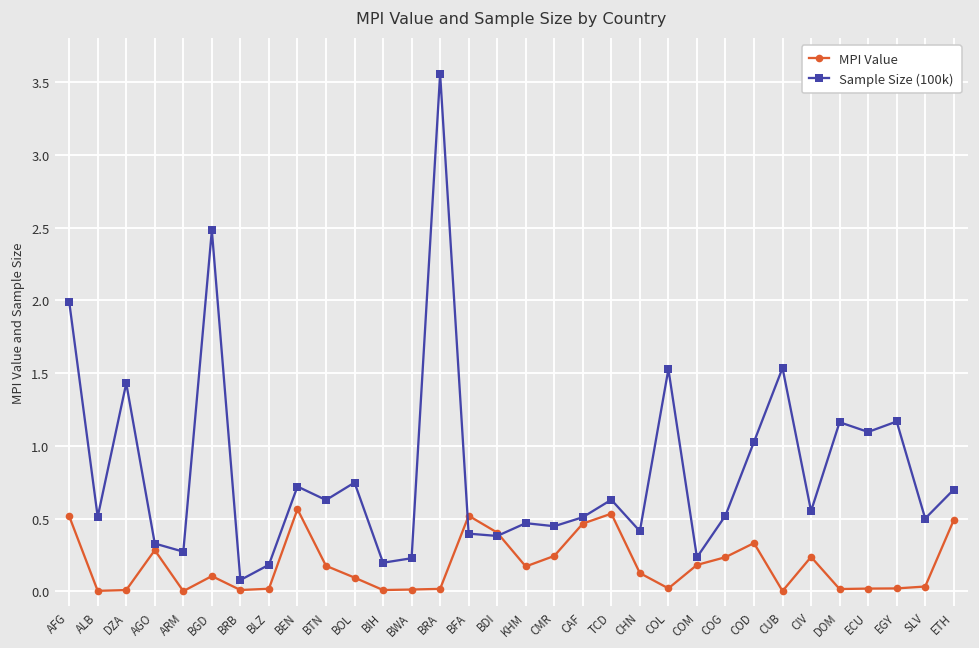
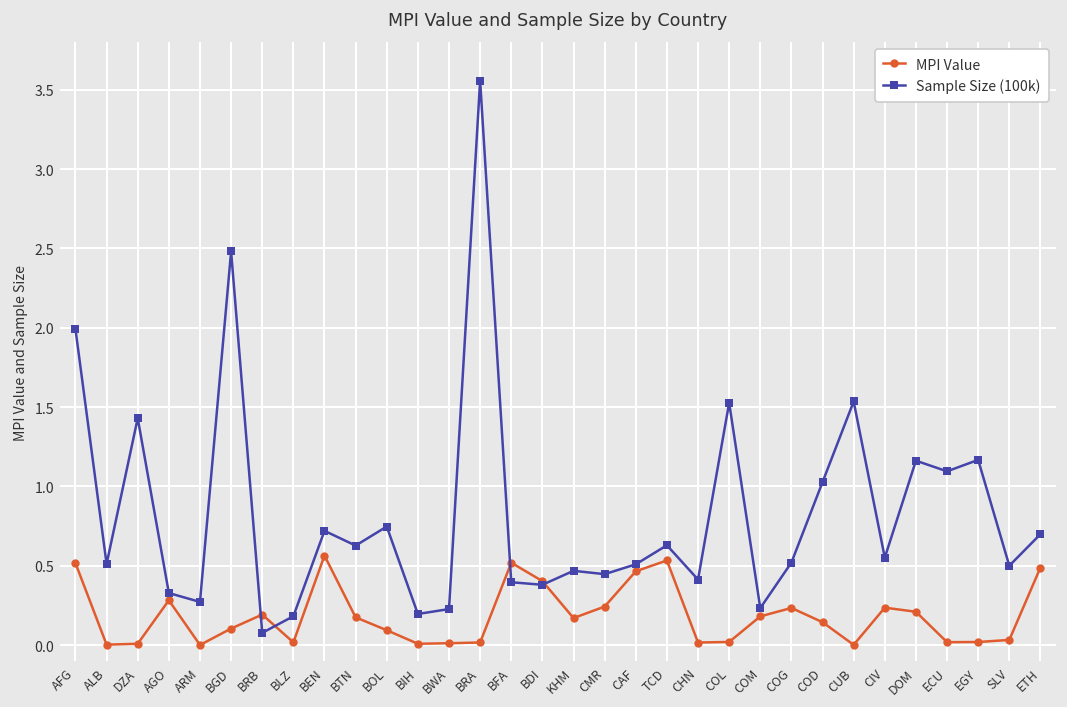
  {
    "MPI Value": {
      "AFG": 0.52,
      "ALB": 0.00,
      "DZA": 0.01,
      "AGO": 0.28,
      "ARM": 0.00,
      "BGD": 0.10,
-     "BRB": 0.01,
+     "BRB": 0.19,
      "BLZ": 0.02,
      "BEN": 0.56,
      "BTN": 0.17,
      "BOL": 0.09,
      "BIH": 0.01,
      "BWA": 0.01,
      "BRA": 0.02,
      "BFA": 0.52,
      "BDI": 0.40,
      "KHM": 0.17,
      "CMR": 0.24,
      "CAF": 0.46,
      "TCD": 0.53,
-     "CHN": 0.12,
+     "CHN": 0.02,
      "COL": 0.02,
      "COM": 0.18,
      "COG": 0.23,
-     "COD": 0.33,
+     "COD": 0.14,
      "CUB": 0.00,
      "CIV": 0.24,
-     "DOM": 0.02,
+     "DOM": 0.21,
      "ECU": 0.02,
      "EGY": 0.02,
      "SLV": 0.03,
      "ETH": 0.49
    },
    "Sample Size (100k)": {
      "AFG": 1.99,
      "ALB": 0.51,
      "DZA": 1.43,
      "AGO": 0.33,
      "ARM": 0.27,
      "BGD": 2.48,
      "BRB": 0.08,
      "BLZ": 0.18,
      "BEN": 0.72,
      "BTN": 0.63,
      "BOL": 0.75,
      "BIH": 0.20,
      "BWA": 0.23,
      "BRA": 3.56,
      "BFA": 0.40,
      "BDI": 0.38,
      "KHM": 0.47,
      "CMR": 0.45,
      "CAF": 0.51,
      "TCD": 0.63,
      "CHN": 0.41,
      "COL": 1.53,
      "COM": 0.23,
      "COG": 0.52,
      "COD": 1.03,
      "CUB": 1.54,
      "CIV": 0.55,
      "DOM": 1.16,
      "ECU": 1.10,
      "EGY": 1.17,
      "SLV": 0.50,
      "ETH": 0.70
    }
  }
